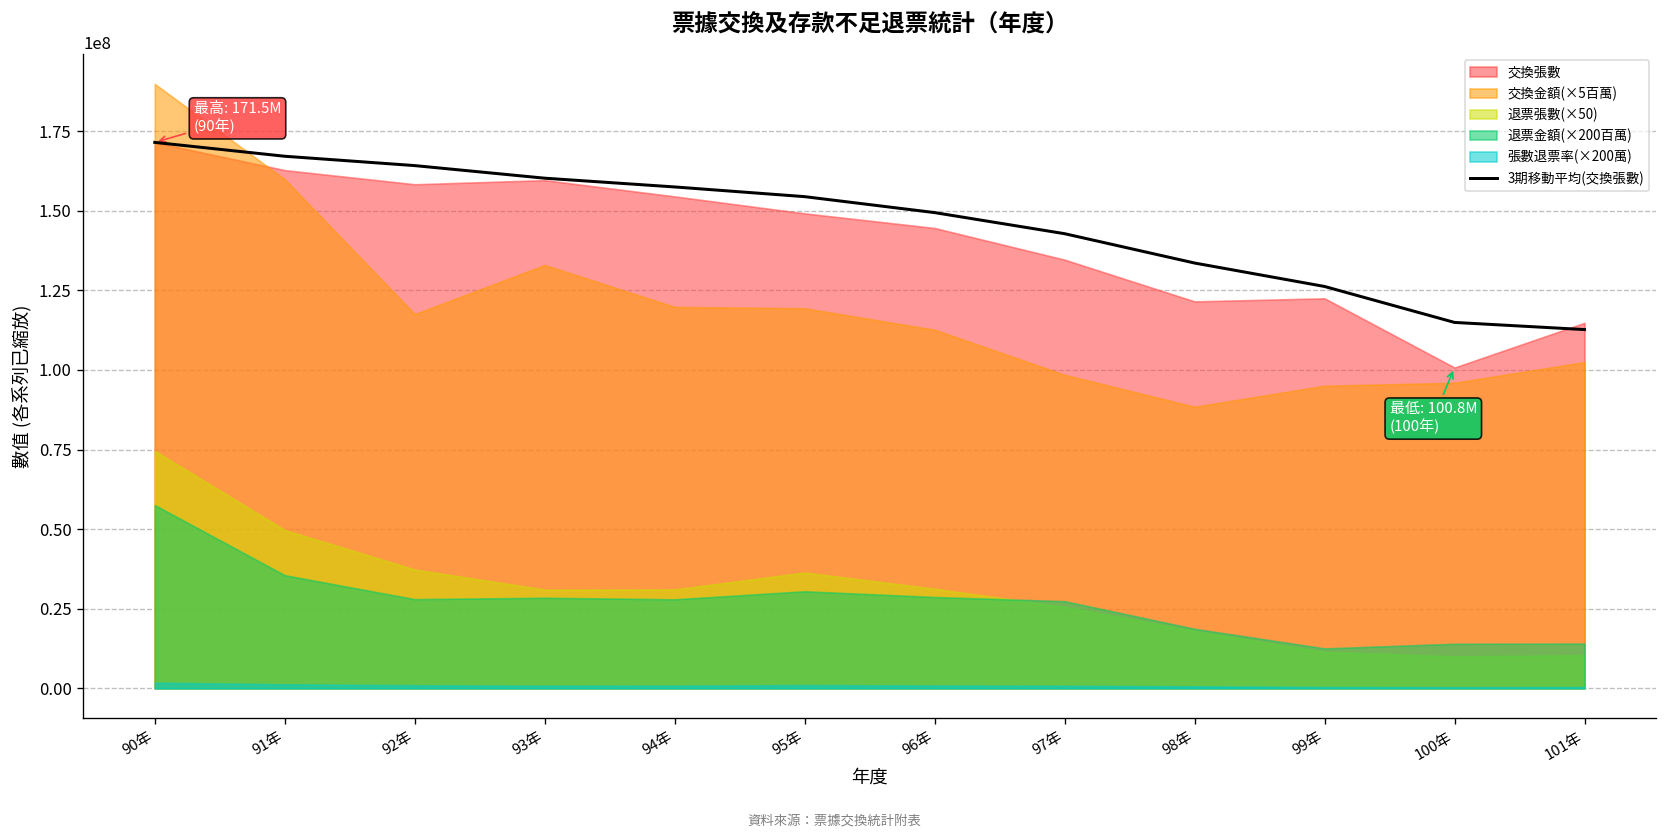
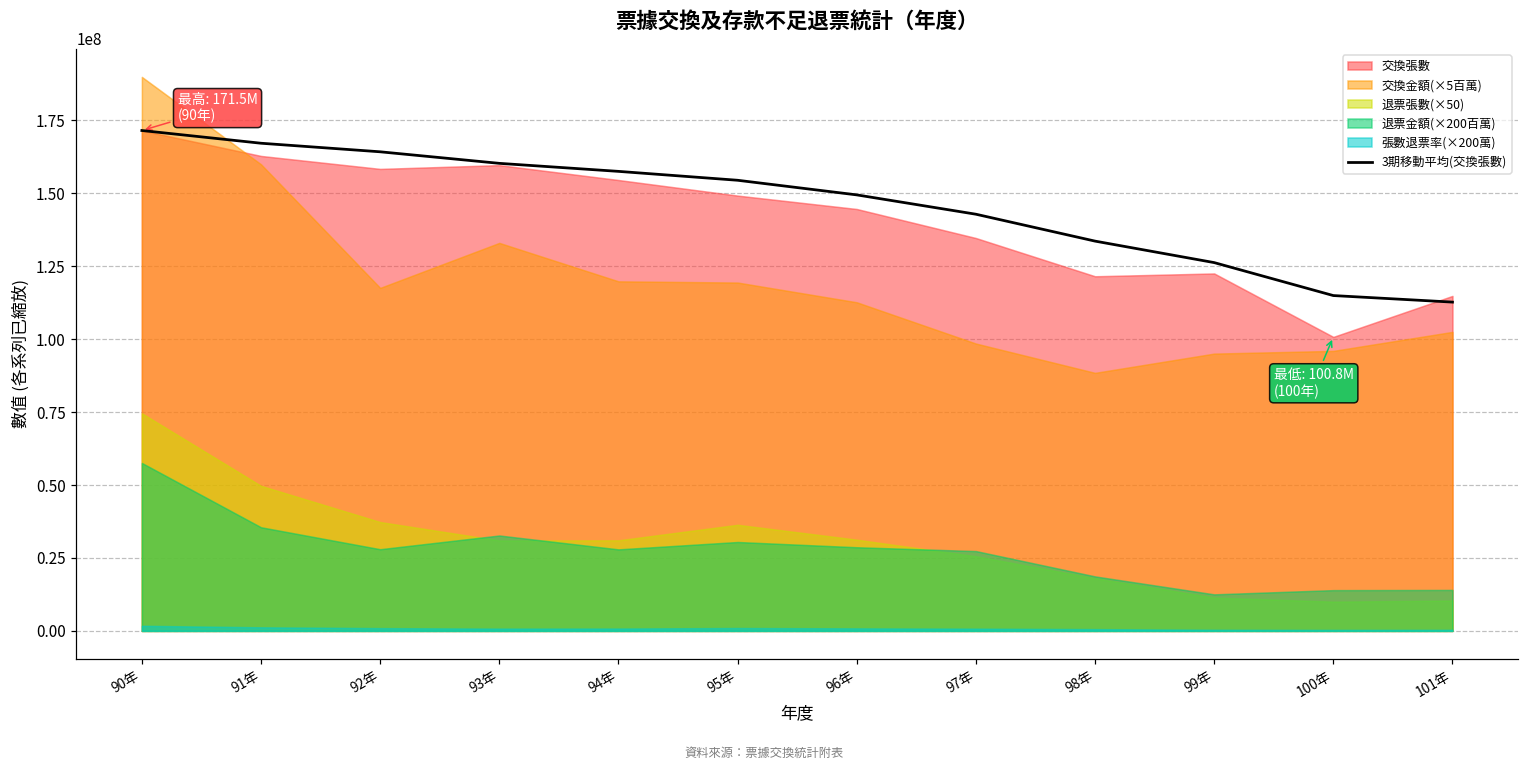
  {
    "3期移動平均(交換張數)": {
      "91年": 167000000,
      "92年": 164000000,
      "94年": 158000000,
      "95年": 154000000,
      "96年": 149000000,
      "97年": 143000000,
      "98年": 134000000,
      "99年": 126000000,
      "100年": 115000000,
      "101年": 113000000
    },
    "交換張數": {
      "91年": 163000000,
      "92年": 158000000,
      "94年": 155000000,
      "95年": 149000000,
      "96年": 145000000,
      "97年": 135000000,
      "98年": 122000000,
      "99年": 123000000,
      "101年": 115000000
    },
    "交換金額(×5百萬)": {
      "90年": 190000000,
      "91年": 160000000,
      "92年": 118000000,
      "93年": 133000000,
      "94年": 120000000,
      "95年": 119000000,
      "96年": 113000000,
      "97年": 98000000,
      "98年": 88000000,
      "99年": 95000000,
      "101年": 102000000
    },
    "退票張數(×50)": {
      "90年": 75000000,
      "91年": 50000000,
      "92年": 37000000,
      "93年": 31000000,
      "94年": 31000000,
      "95年": 36000000,
      "96年": 31000000,
      "97年": 26000000,
      "99年": 11000000,
      "100年": 10000000,
      "101年": 10000000
    },
    "退票金額(×200百萬)": {
      "90年": 58000000,
      "91年": 36000000,
      "92年": 28000000,
-     "93年": 28000000,
+     "93年": 33000000,
      "94年": 28000000,
      "95年": 30000000,
      "96年": 29000000,
      "97年": 27000000,
      "99年": 13000000,
      "100年": 14000000,
      "101年": 14000000
    },
    "張數退票率(×200萬)": {
      "90年": 2000000,
      "91年": 1000000,
      "95年": 1000000
    }
  }
